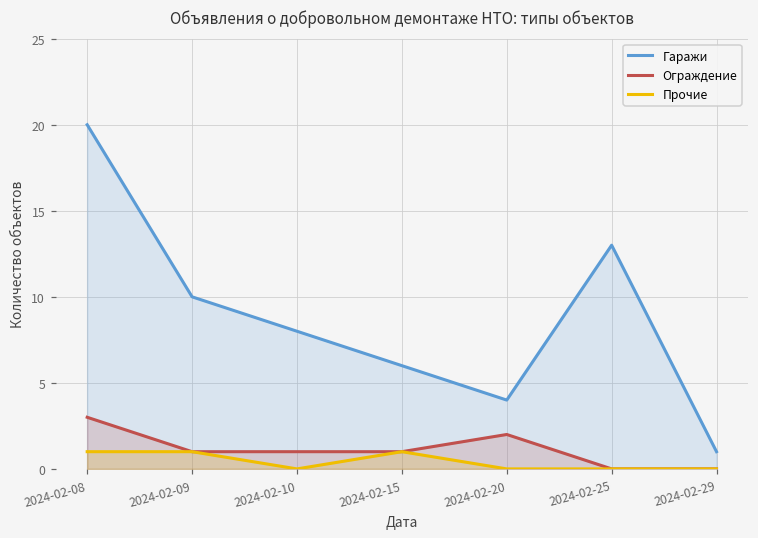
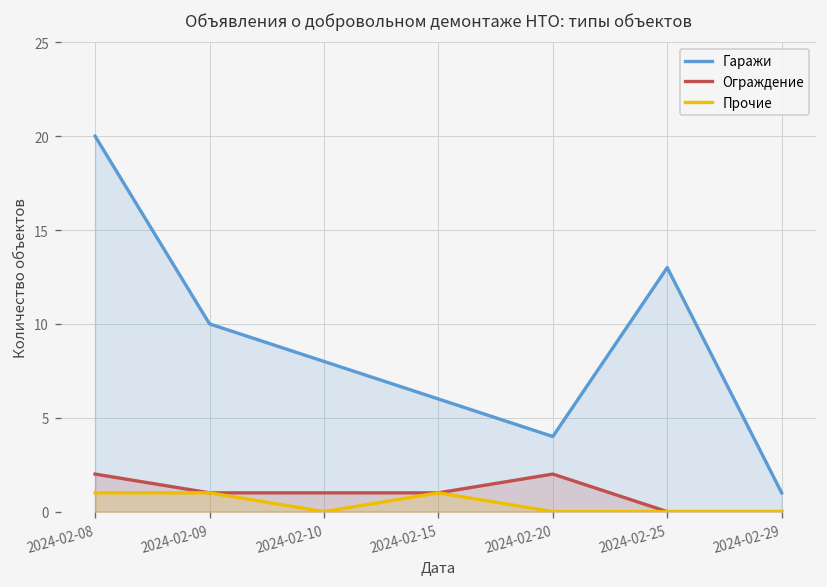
  {
    "Гаражи": {
      "2024-02-08": 20,
      "2024-02-09": 10,
      "2024-02-10": 8,
      "2024-02-15": 6,
      "2024-02-20": 4,
      "2024-02-25": 13,
      "2024-02-29": 1
    },
    "Ограждение": {
-     "2024-02-08": 3,
+     "2024-02-08": 2,
      "2024-02-10": 1,
      "2024-02-20": 2
    },
    "Прочие": {
      "2024-02-08": 1,
      "2024-02-10": 0,
      "2024-02-20": 0
    }
  }
